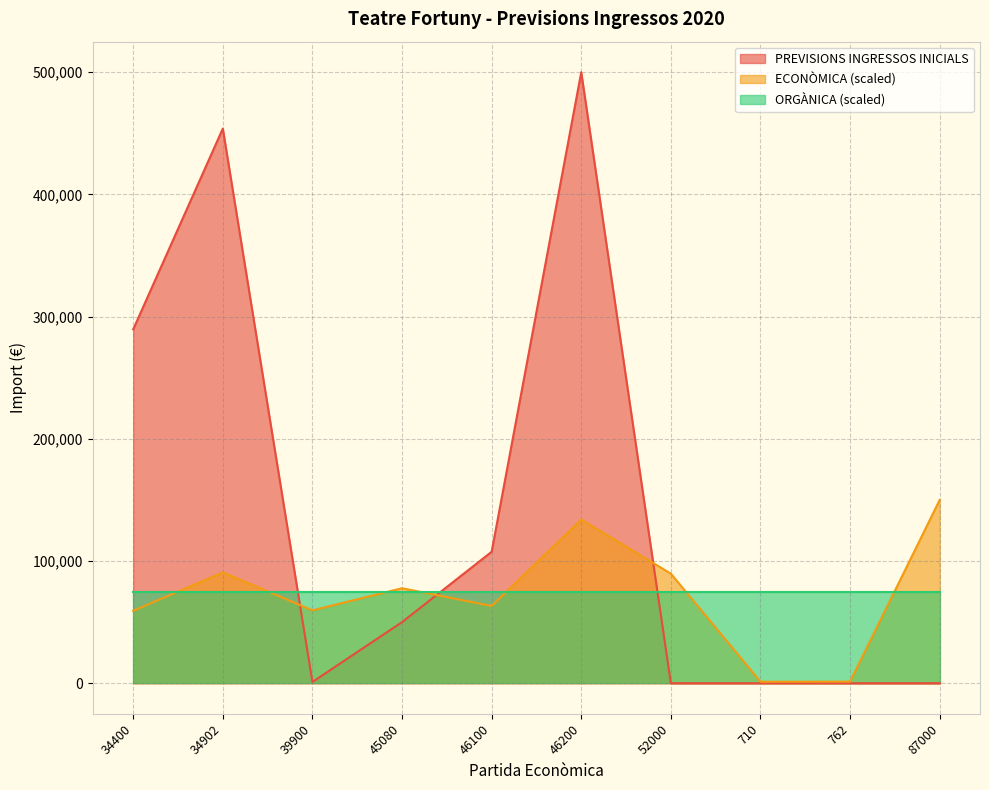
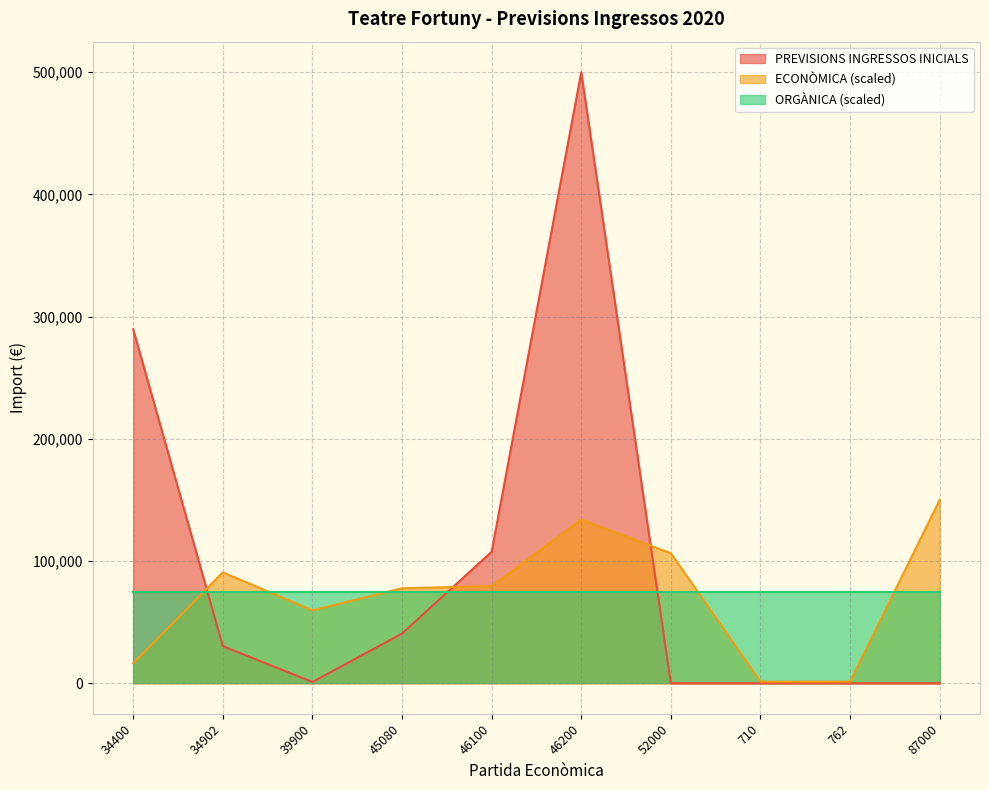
  {
    "PREVISIONS INGRESSOS INICIALS": {
      "34400": "290,000",
-     "34902": "454,000",
+     "34902": "30,000",
      "39900": "1,000",
-     "45080": "50,000",
+     "45080": "41,000",
      "46100": "108,000",
      "46200": "500,000",
      "52000": "0",
      "87000": "0"
    },
    "ECONÒMICA (scaled)": {
-     "34400": "59,000",
+     "34400": "16,000",
      "34902": "91,000",
      "39900": "60,000",
      "45080": "78,000",
-     "46100": "63,000",
+     "46100": "79,000",
      "46200": "134,000",
-     "52000": "90,000",
+     "52000": "106,000",
      "87000": "150,000"
    },
    "ORGÀNICA (scaled)": {
      "34400": "75,000",
      "34902": "75,000",
      "39900": "75,000",
      "45080": "75,000",
      "46100": "75,000",
      "46200": "75,000",
      "52000": "75,000",
      "710": "75,000",
      "762": "75,000",
      "87000": "75,000"
    }
  }
